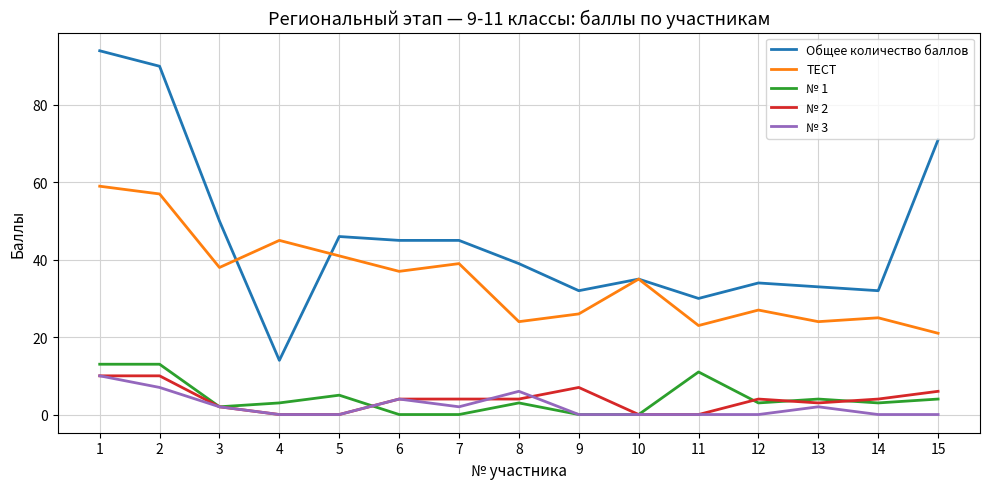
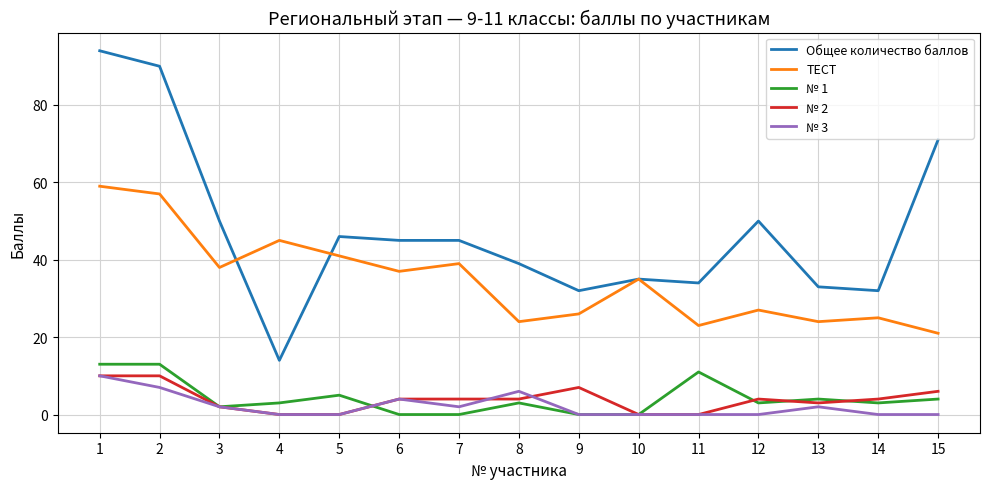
  {
    "Общее количество баллов": {
      "1": 94,
      "2": 90,
      "3": 50,
      "4": 14,
      "5": 46,
      "6": 45,
      "7": 45,
      "8": 39,
      "9": 32,
-     "11": 30,
-     "12": 34,
+     "11": 34,
+     "12": 50,
      "13": 33,
      "14": 32,
      "15": 71
    },
    "ТЕСТ": {
      "1": 59,
      "2": 57,
      "3": 38,
      "4": 45,
      "5": 41,
      "6": 37,
      "7": 39,
      "8": 24,
      "9": 26,
      "11": 23,
      "12": 27,
      "13": 24,
      "14": 25,
      "15": 21
    },
    "№ 1": {
      "1": 13,
      "2": 13,
      "4": 3,
      "5": 5,
      "6": 0,
      "7": 0,
      "8": 3,
      "11": 11,
      "12": 3,
      "13": 4,
      "14": 3,
      "15": 4
    },
    "№ 2": {
      "2": 10,
      "7": 4,
      "8": 4,
      "9": 7,
      "12": 4,
      "13": 3,
      "14": 4,
      "15": 6
    },
    "№ 3": {
      "2": 7,
      "7": 2,
      "8": 6,
      "12": 0,
      "13": 2,
      "14": 0,
      "15": 0
    }
  }
